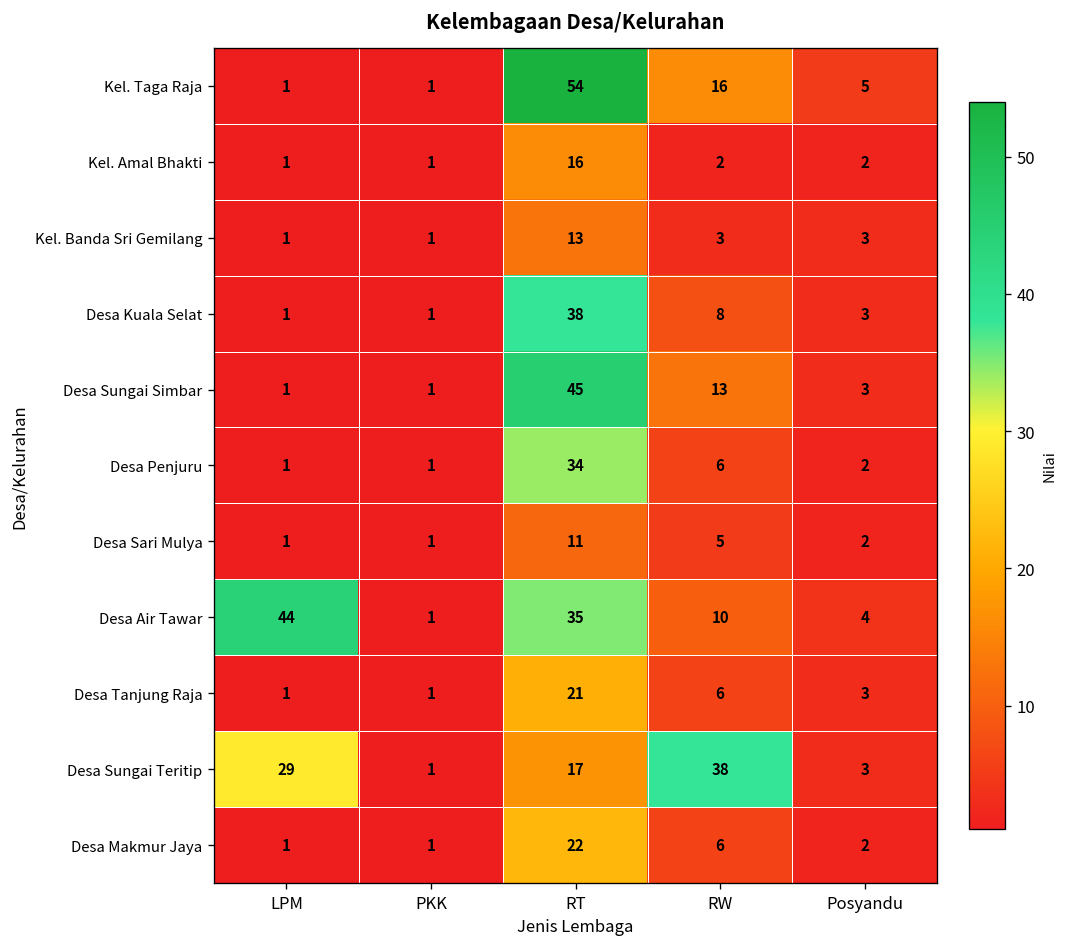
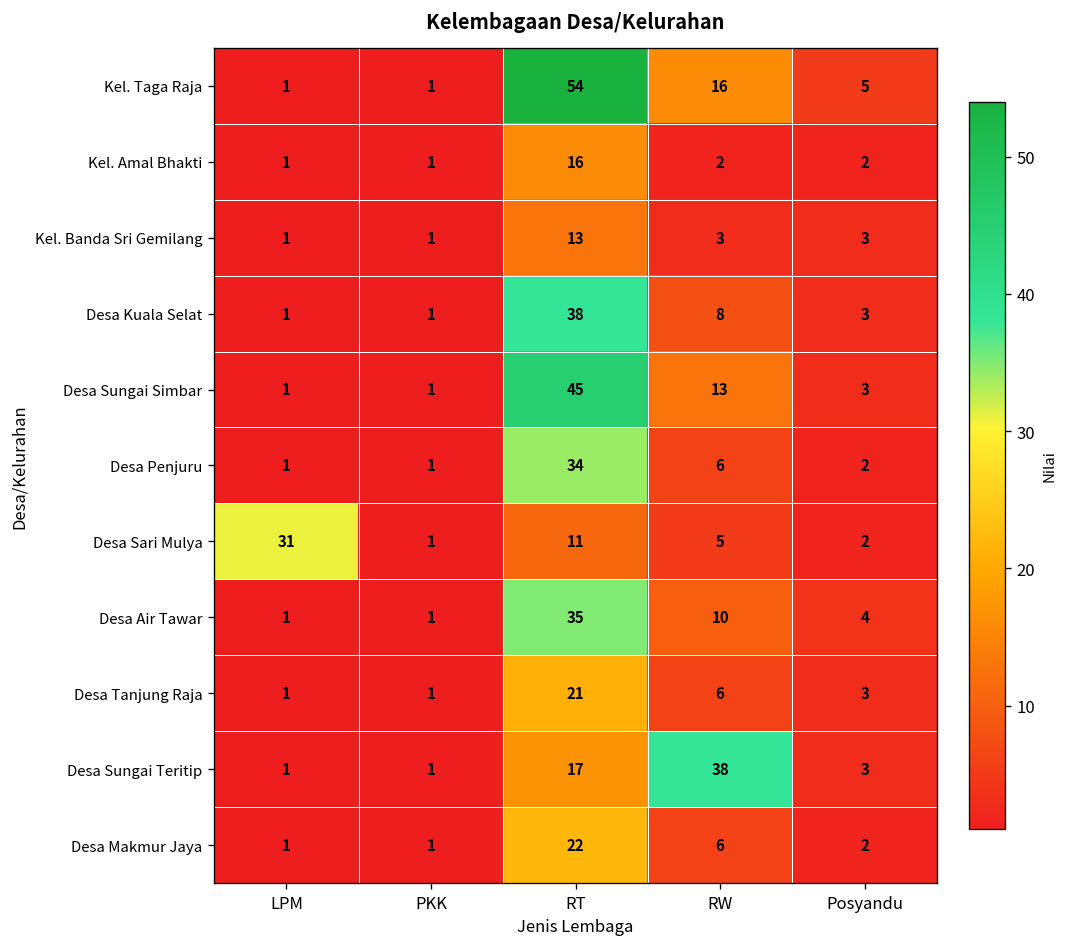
  {
    "Kel. Taga Raja": {
      "LPM": 1,
      "PKK": 1,
      "RT": 54,
      "RW": 16,
      "Posyandu": 5
    },
    "Kel. Amal Bhakti": {
      "LPM": 1,
      "PKK": 1,
      "RT": 16,
      "RW": 2,
      "Posyandu": 2
    },
    "Kel. Banda Sri Gemilang": {
      "LPM": 1,
      "PKK": 1,
      "RT": 13,
      "RW": 3,
      "Posyandu": 3
    },
    "Desa Kuala Selat": {
      "LPM": 1,
      "PKK": 1,
      "RT": 38,
      "RW": 8,
      "Posyandu": 3
    },
    "Desa Sungai Simbar": {
      "LPM": 1,
      "PKK": 1,
      "RT": 45,
      "RW": 13,
      "Posyandu": 3
    },
    "Desa Penjuru": {
      "LPM": 1,
      "PKK": 1,
      "RT": 34,
      "RW": 6,
      "Posyandu": 2
    },
    "Desa Sari Mulya": {
-     "LPM": 1,
+     "LPM": 31,
      "PKK": 1,
      "RT": 11,
      "RW": 5,
      "Posyandu": 2
    },
    "Desa Air Tawar": {
-     "LPM": 44,
+     "LPM": 1,
      "PKK": 1,
      "RT": 35,
      "RW": 10,
      "Posyandu": 4
    },
    "Desa Tanjung Raja": {
      "LPM": 1,
      "PKK": 1,
      "RT": 21,
      "RW": 6,
      "Posyandu": 3
    },
    "Desa Sungai Teritip": {
-     "LPM": 29,
+     "LPM": 1,
      "PKK": 1,
      "RT": 17,
      "RW": 38,
      "Posyandu": 3
    },
    "Desa Makmur Jaya": {
      "LPM": 1,
      "PKK": 1,
      "RT": 22,
      "RW": 6,
      "Posyandu": 2
    }
  }
